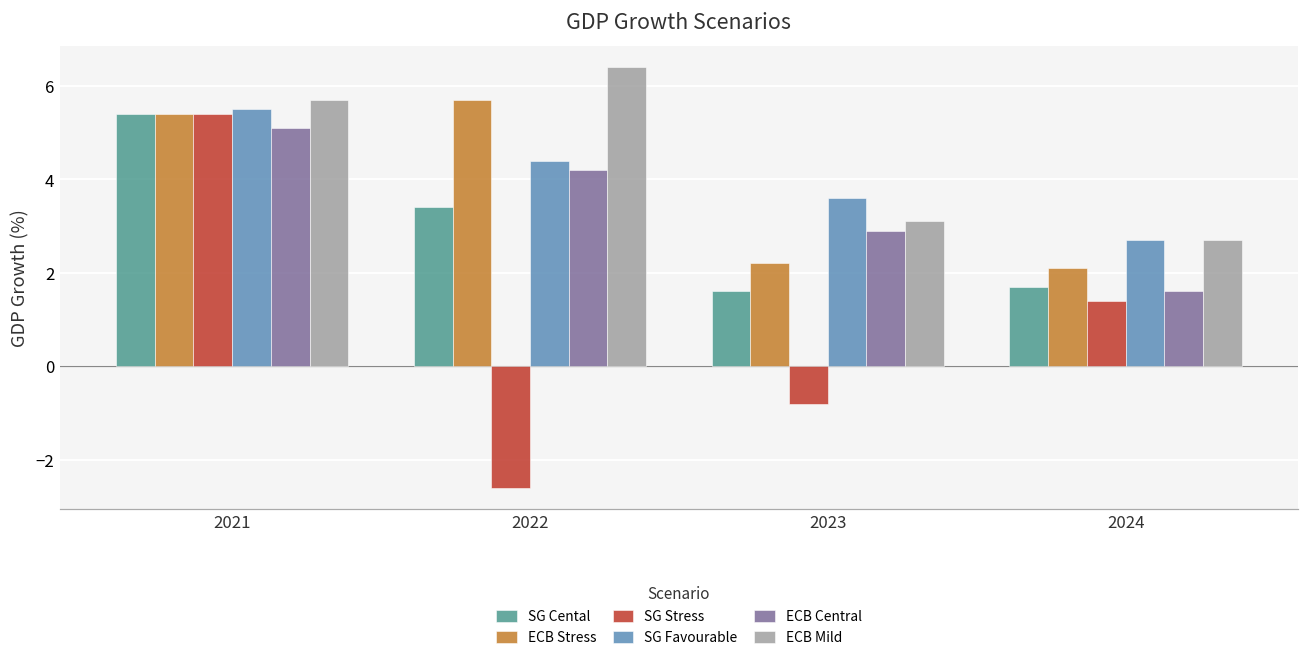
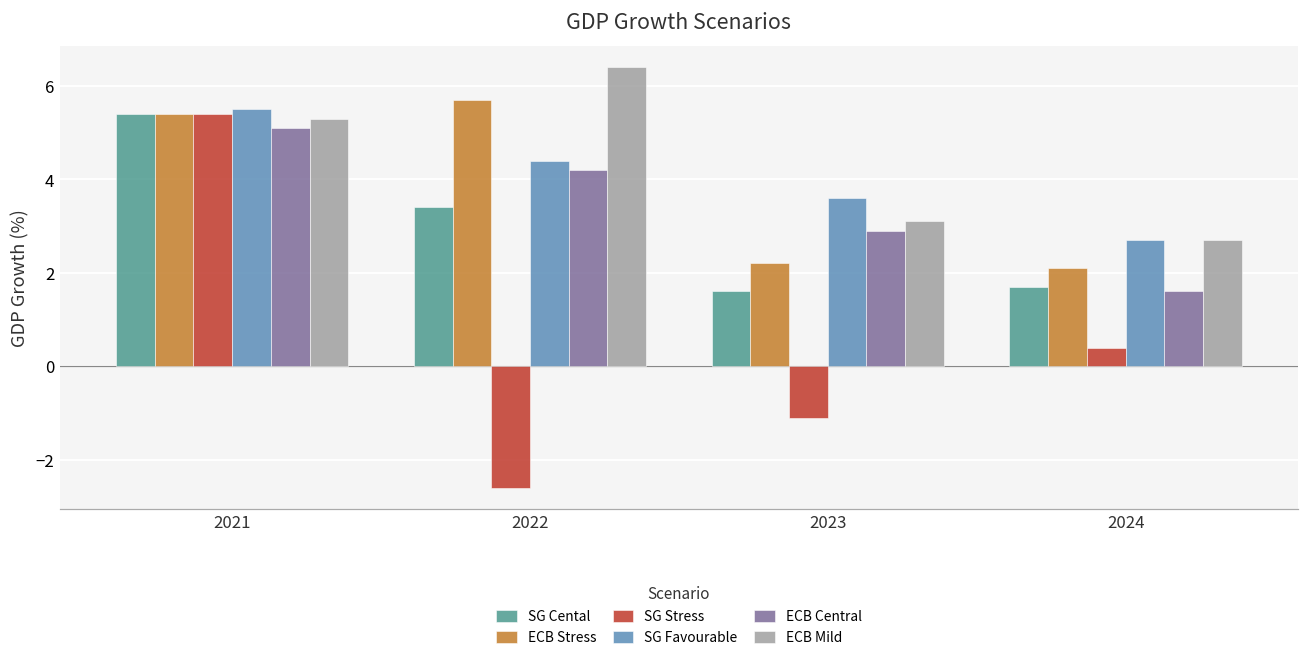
  {
    "ECB Stress": {
      "2021": 5.4,
      "2022": 5.7,
      "2023": 2.2,
      "2024": 2.1
    },
    "SG Stress": {
      "2021": 5.4,
      "2022": -2.6,
-     "2023": -0.8,
-     "2024": 1.4
+     "2023": -1.1,
+     "2024": 0.4
    },
    "ECB Mild": {
-     "2021": 5.7,
+     "2021": 5.3,
      "2022": 6.4,
      "2023": 3.1,
      "2024": 2.7
    }
  }
